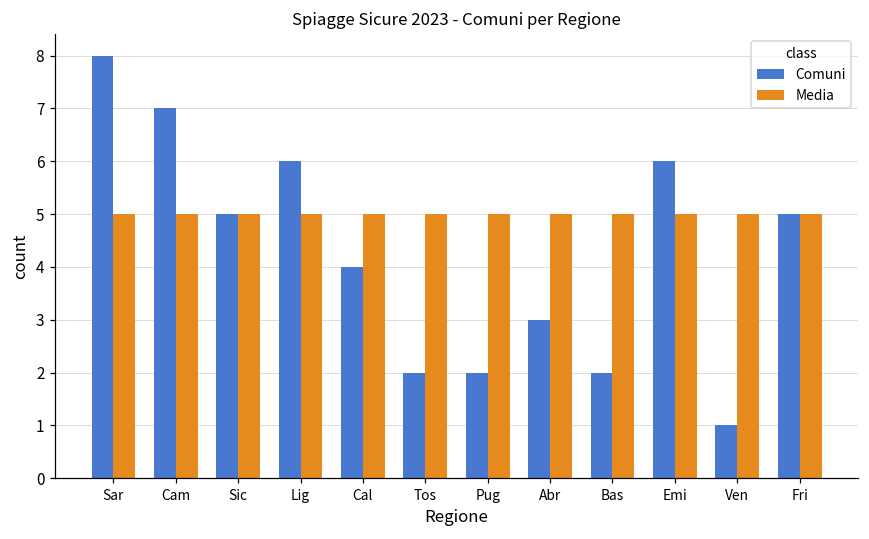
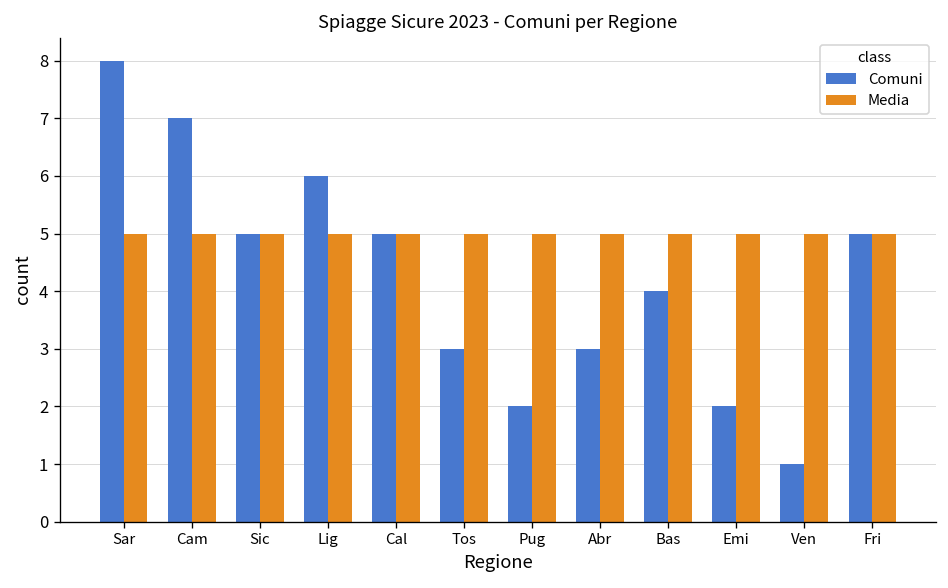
  {
    "Comuni": {
      "Sar": 8,
      "Cam": 7,
      "Sic": 5,
      "Lig": 6,
-     "Cal": 4,
-     "Tos": 2,
+     "Cal": 5,
+     "Tos": 3,
      "Pug": 2,
      "Abr": 3,
-     "Bas": 2,
-     "Emi": 6,
+     "Bas": 4,
+     "Emi": 2,
      "Ven": 1,
      "Fri": 5
    },
    "Media": {
      "Sar": 5,
      "Cam": 5,
      "Sic": 5,
      "Lig": 5,
      "Cal": 5,
      "Tos": 5,
      "Pug": 5,
      "Abr": 5,
      "Bas": 5,
      "Emi": 5,
      "Ven": 5,
      "Fri": 5
    }
  }
